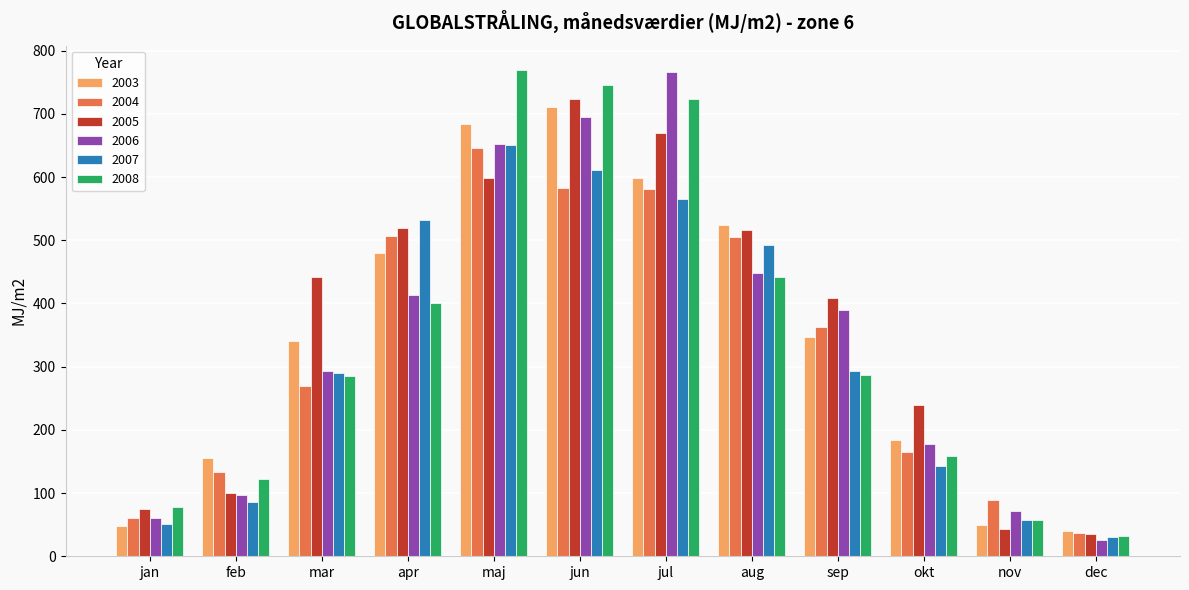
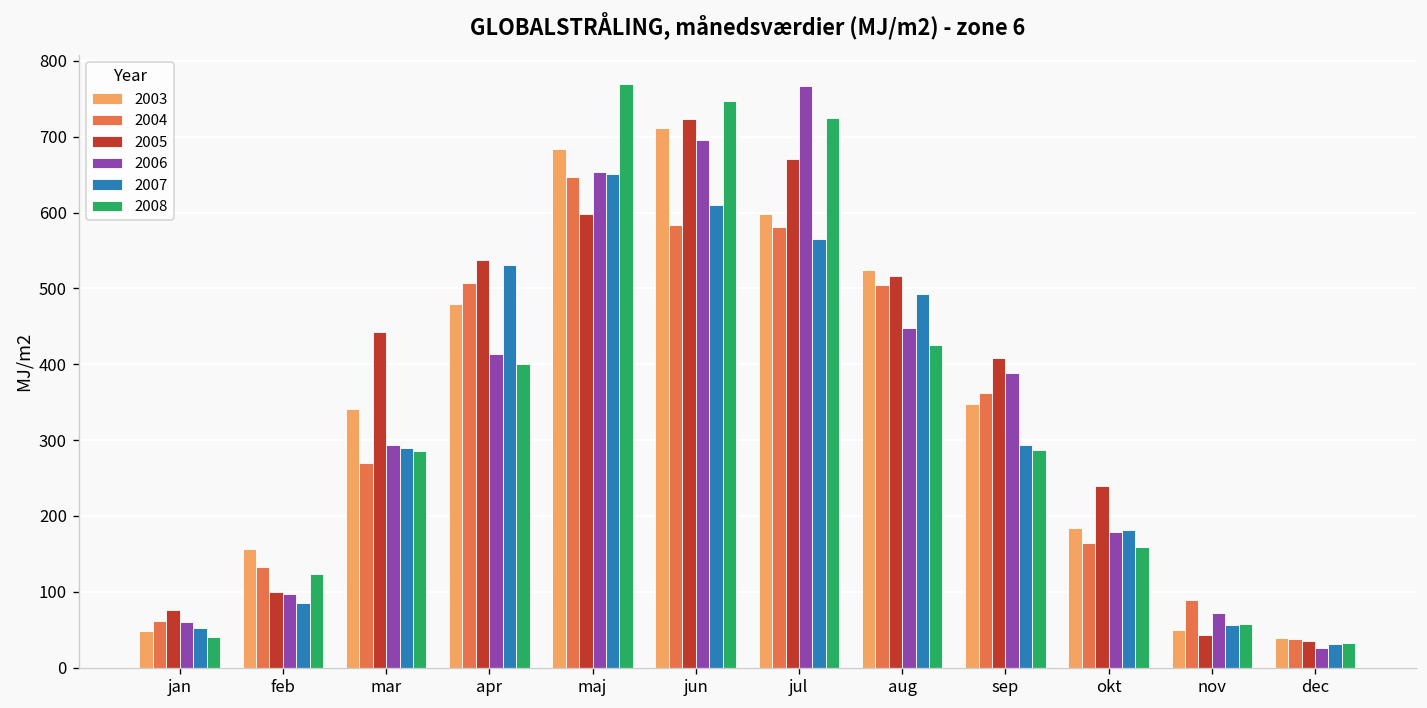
  {
    "2005": {
      "jan": 80,
      "feb": 100,
      "mar": 440,
-     "apr": 520,
+     "apr": 540,
      "maj": 600,
      "jun": 720,
      "jul": 670,
      "aug": 520,
      "sep": 410,
      "okt": 240,
      "nov": 40,
      "dec": 40
    },
    "2006": {
      "jan": 60,
      "feb": 100,
      "mar": 290,
      "apr": 410,
      "maj": 650,
      "jun": 700,
      "jul": 770,
      "aug": 450,
      "sep": 390,
      "okt": 180,
      "nov": 70,
      "dec": 30
    },
    "2007": {
      "jan": 50,
      "feb": 90,
      "mar": 290,
      "apr": 530,
      "maj": 650,
      "jun": 610,
      "jul": 570,
      "aug": 490,
      "sep": 290,
-     "okt": 140,
+     "okt": 180,
      "nov": 60,
      "dec": 30
    },
    "2008": {
-     "jan": 80,
+     "jan": 40,
      "feb": 120,
      "mar": 290,
      "apr": 400,
      "maj": 770,
      "jun": 750,
      "jul": 720,
-     "aug": 440,
+     "aug": 420,
      "sep": 290,
      "okt": 160,
      "nov": 60,
      "dec": 30
    }
  }
